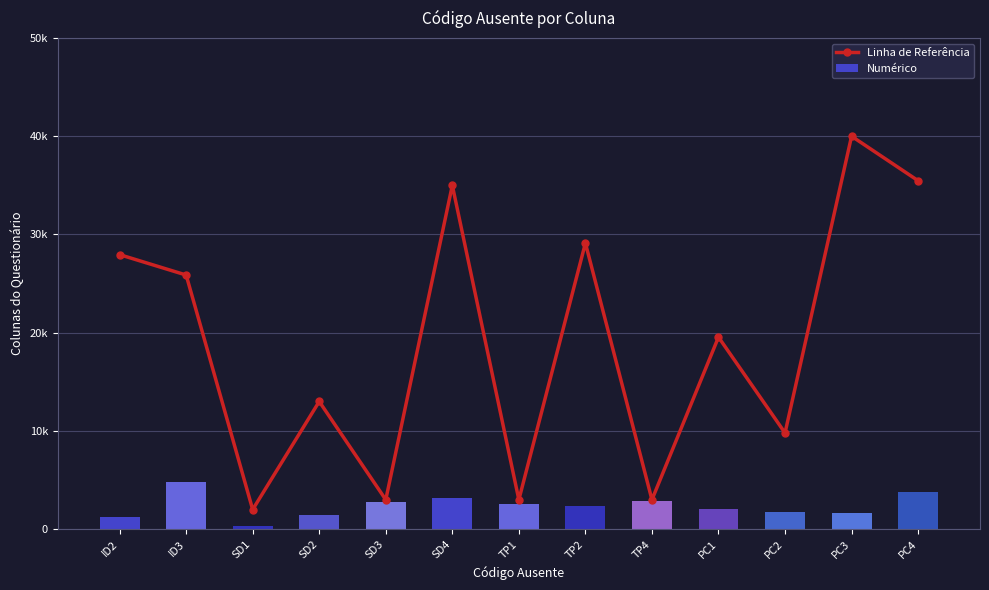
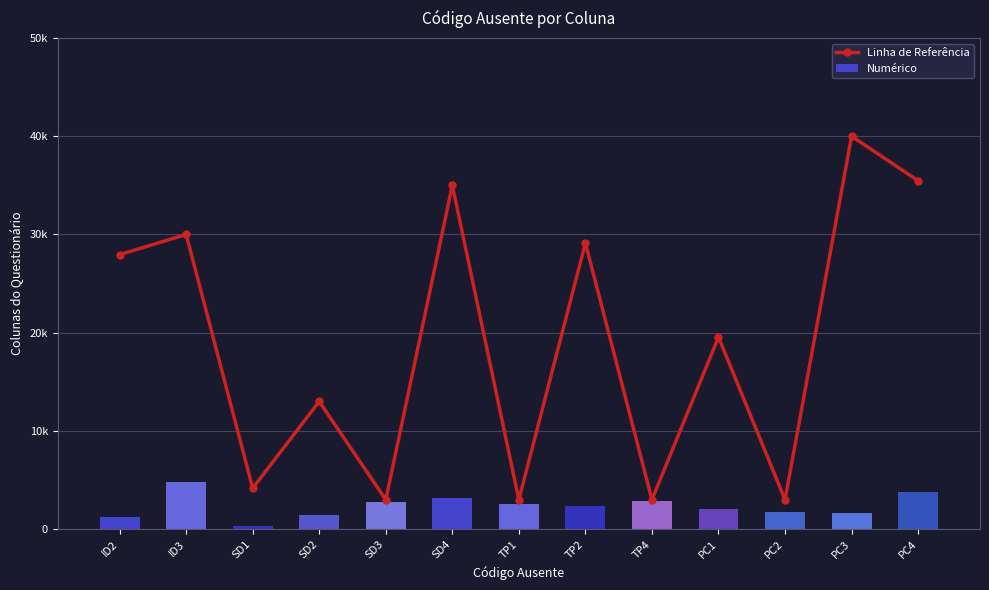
  {
    "Linha de Referência": {
      "ID2": 28000,
-     "ID3": 26000,
-     "SD1": 2000,
+     "ID3": 30000,
+     "SD1": 4000,
      "SD2": 13000,
      "SD3": 3000,
      "SD4": 35000,
      "TP1": 3000,
      "TP2": 29000,
      "TP4": 3000,
      "PC1": 20000,
-     "PC2": 10000,
+     "PC2": 3000,
      "PC3": 40000,
      "PC4": 35000
    },
    "Numérico": {
      "ID2": 1000,
      "ID3": 5000,
      "SD1": 0,
      "SD2": 1000,
      "SD3": 3000,
      "SD4": 3000,
      "TP1": 3000,
      "TP2": 2000,
      "TP4": 3000,
      "PC1": 2000,
      "PC2": 2000,
      "PC3": 2000,
      "PC4": 4000
    }
  }
